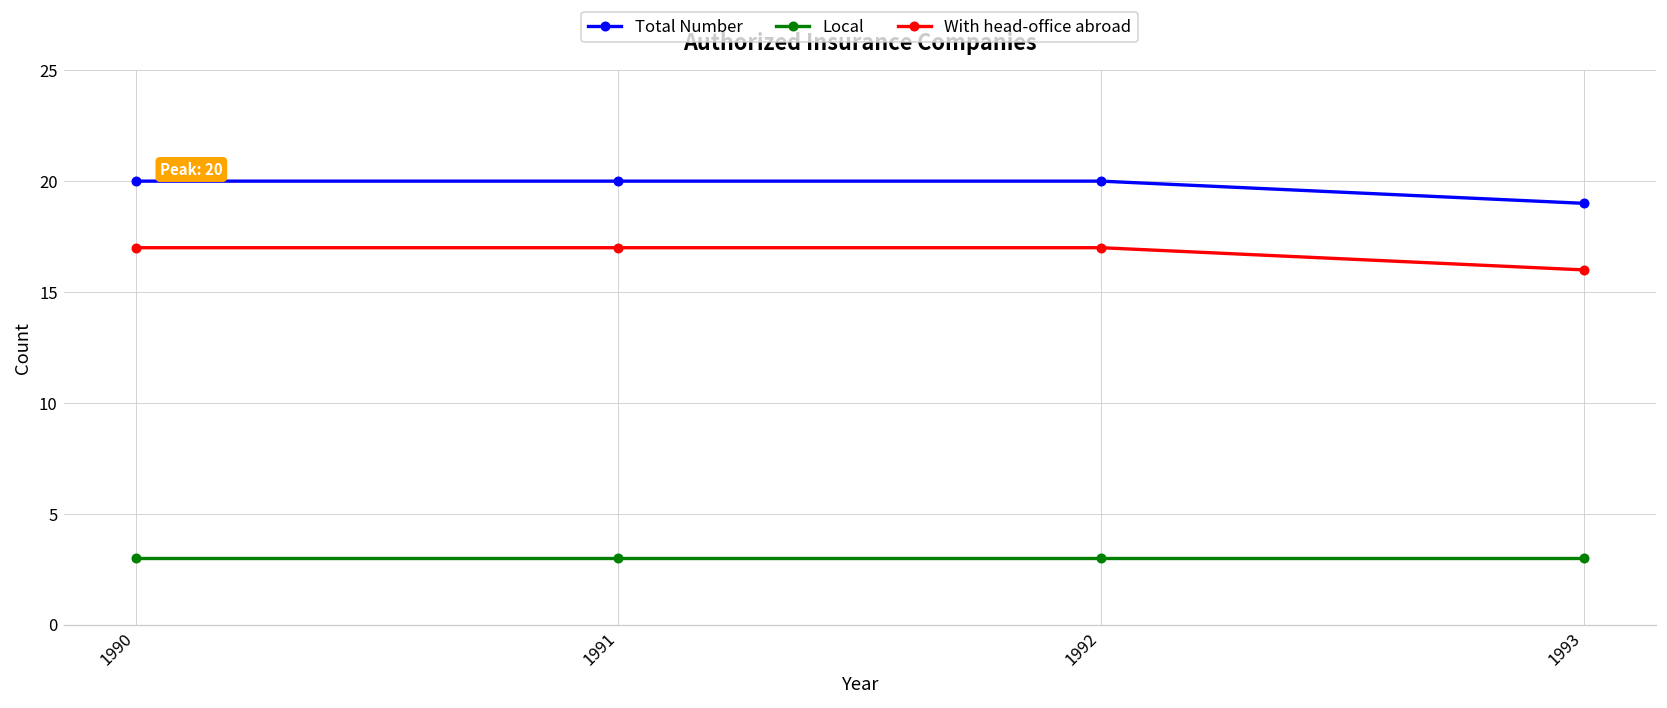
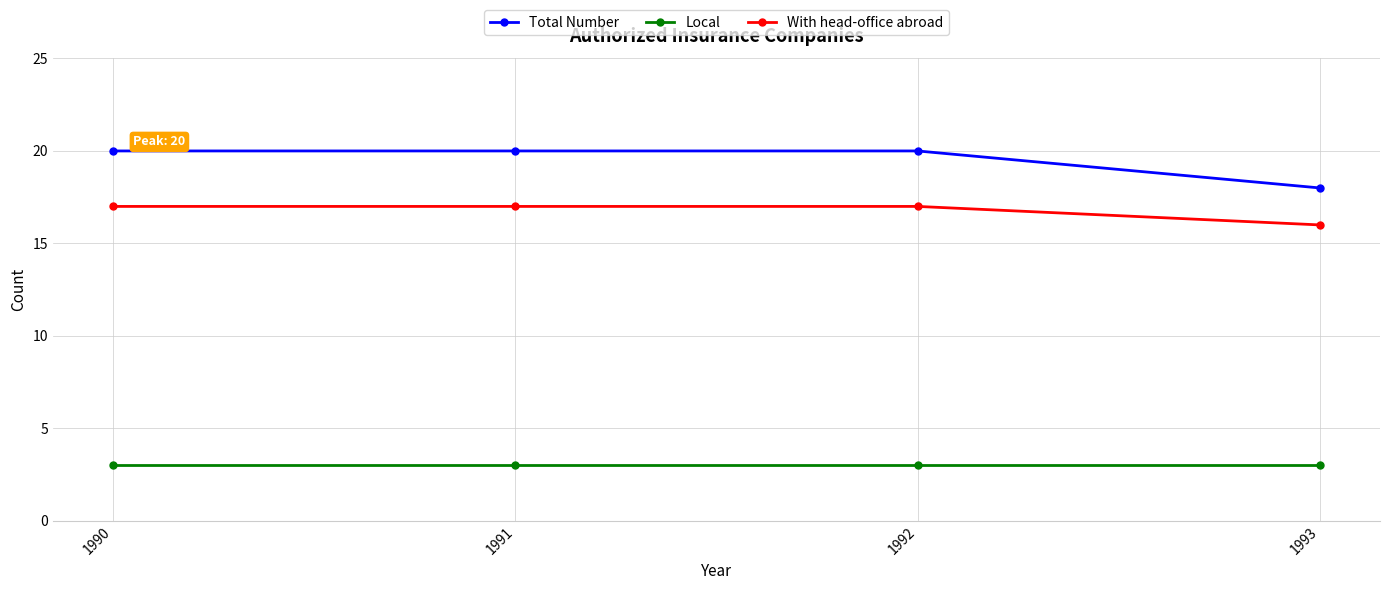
  {
    "Total Number": {
      "1991": 20,
      "1992": 20,
-     "1993": 19
+     "1993": 18
    },
    "Local": {
      "1990": 3,
      "1991": 3,
      "1992": 3,
      "1993": 3
    },
    "With head-office abroad": {
      "1990": 17,
      "1991": 17,
      "1992": 17,
      "1993": 16
    }
  }
